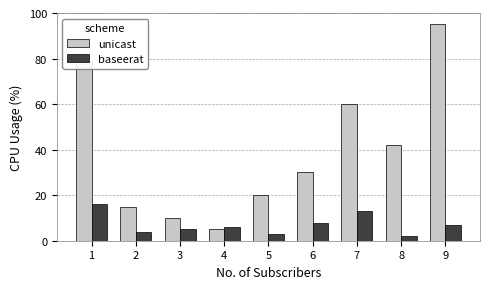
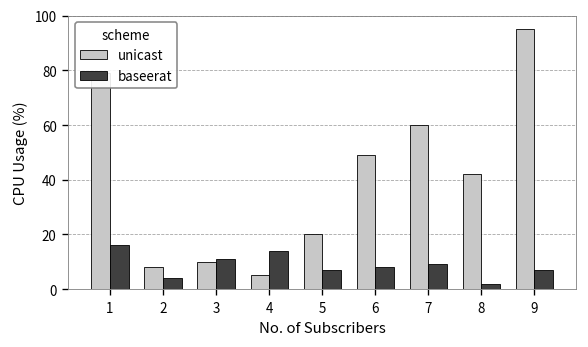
  {
    "unicast": {
-     "2": 15,
+     "2": 8,
      "3": 10,
      "4": 5,
      "5": 20,
-     "6": 30,
+     "6": 49,
      "7": 60,
      "8": 42,
      "9": 95
    },
    "baseerat": {
      "1": 16,
      "2": 4,
-     "3": 5,
-     "4": 6,
-     "5": 3,
+     "3": 11,
+     "4": 14,
+     "5": 7,
      "6": 8,
-     "7": 13,
+     "7": 9,
      "8": 2,
      "9": 7
    }
  }
